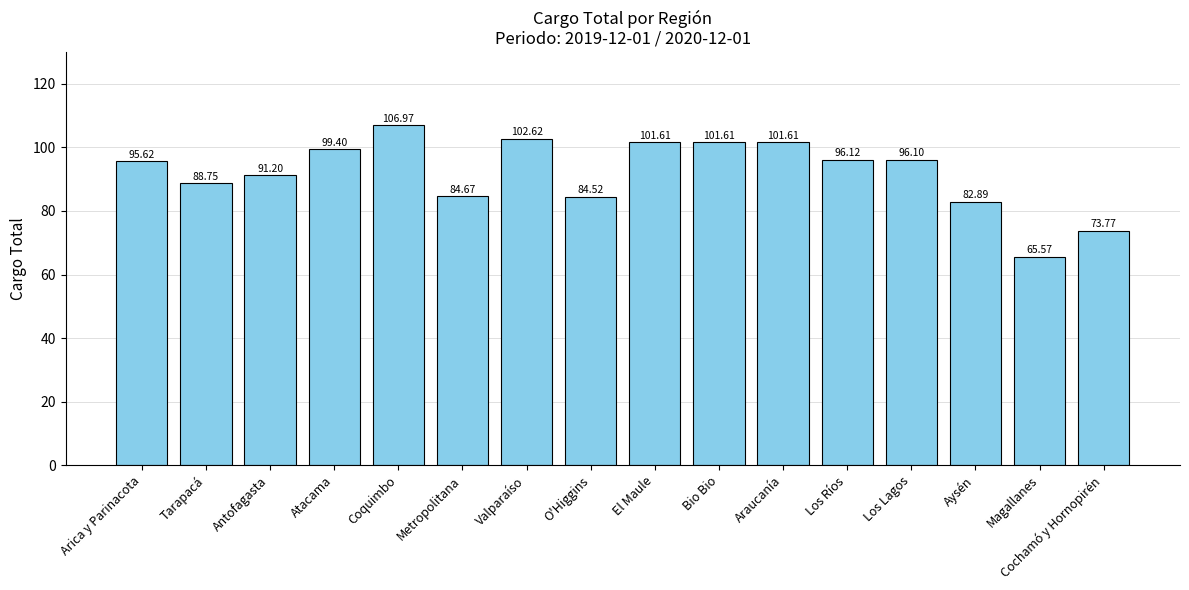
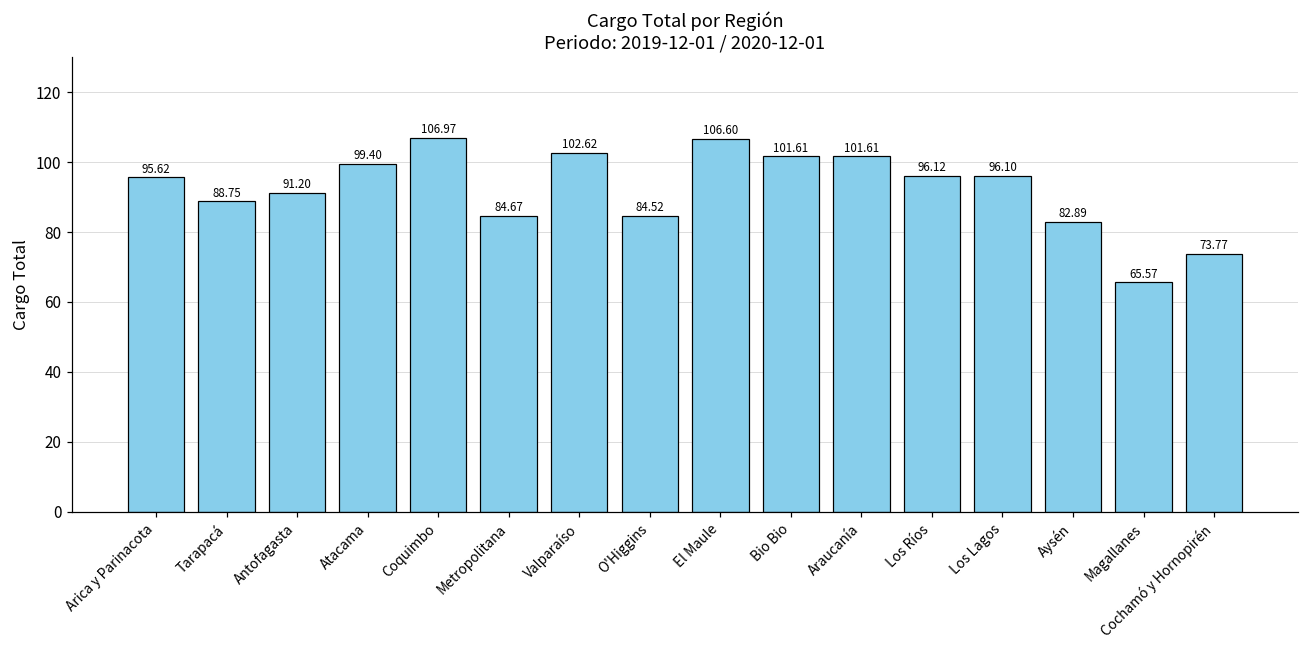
  {
    "Arica y Parinacota": 95.62,
    "Tarapacá": 88.75,
    "Antofagasta": 91.20,
    "Atacama": 99.40,
    "Coquimbo": 106.97,
    "Metropolitana": 84.67,
    "Valparaíso": 102.62,
    "O'Higgins": 84.52,
-   "El Maule": 101.61,
+   "El Maule": 106.60,
    "Bio Bio": 101.61,
    "Araucanía": 101.61,
    "Los Ríos": 96.12,
    "Los Lagos": 96.10,
    "Aysén": 82.89,
    "Magallanes": 65.57,
    "Cochamó y Hornopirén": 73.77
  }
